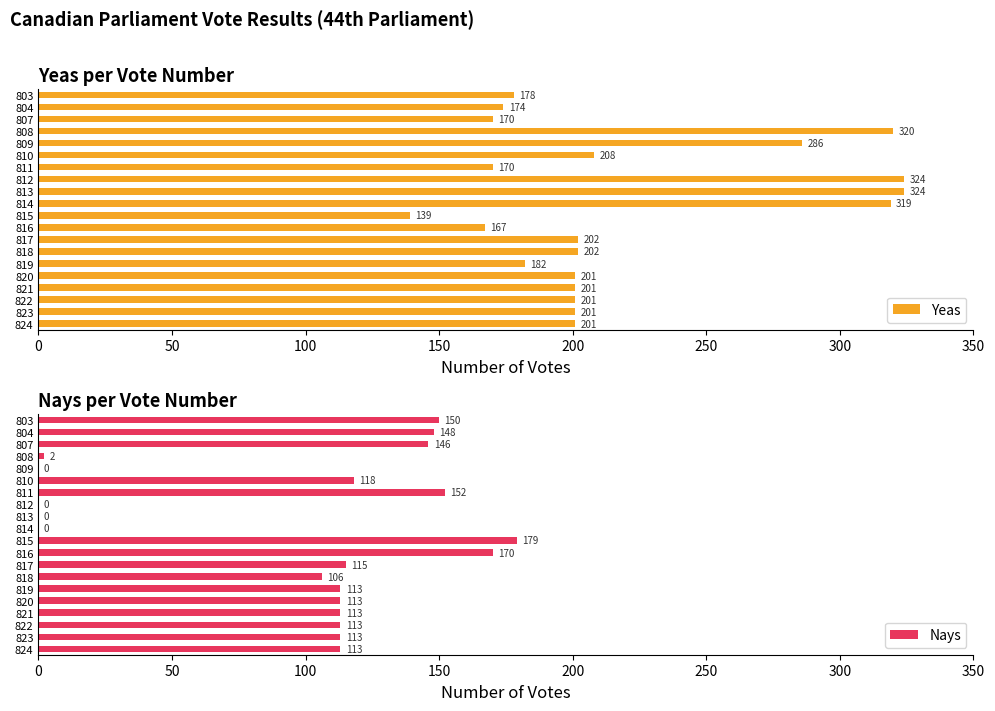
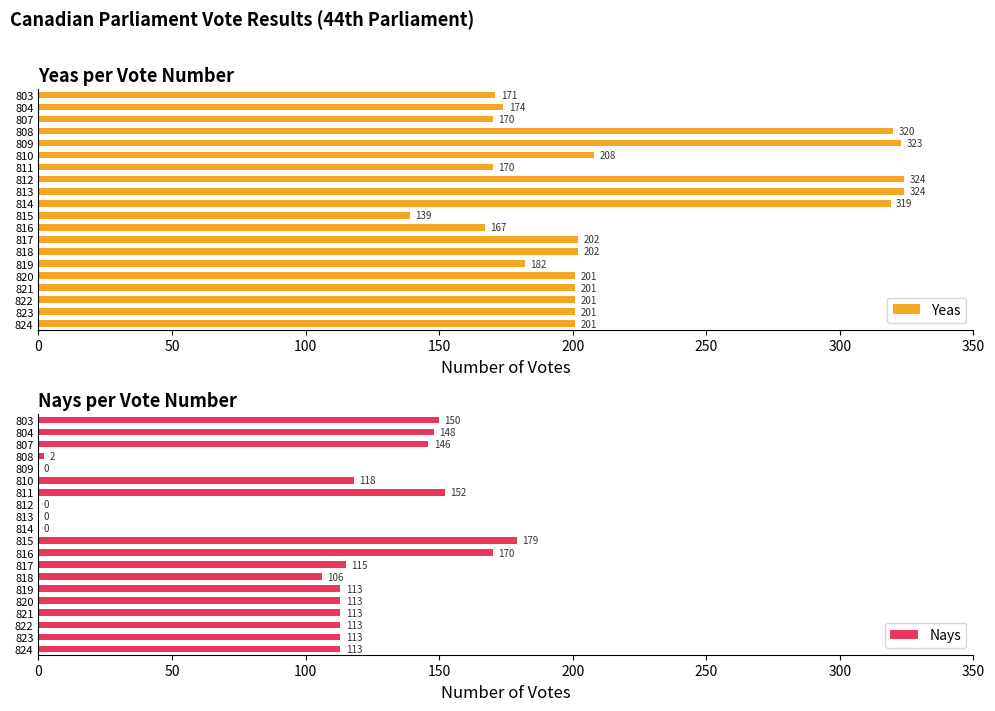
  {
    "Yeas per Vote Number": {
-     "803": 178,
+     "803": 171,
      "804": 174,
      "807": 170,
      "808": 320,
-     "809": 286,
+     "809": 323,
      "810": 208,
      "811": 170,
      "812": 324,
      "813": 324,
      "814": 319,
      "815": 139,
      "816": 167,
      "817": 202,
      "818": 202,
      "819": 182,
      "820": 201,
      "821": 201,
      "822": 201,
      "823": 201,
      "824": 201
    },
    "Nays per Vote Number": {
      "803": 150,
      "804": 148,
      "807": 146,
      "808": 2,
      "809": 0,
      "810": 118,
      "811": 152,
      "812": 0,
      "813": 0,
      "814": 0,
      "815": 179,
      "816": 170,
      "817": 115,
      "818": 106,
      "819": 113,
      "820": 113,
      "821": 113,
      "822": 113,
      "823": 113,
      "824": 113
    }
  }
